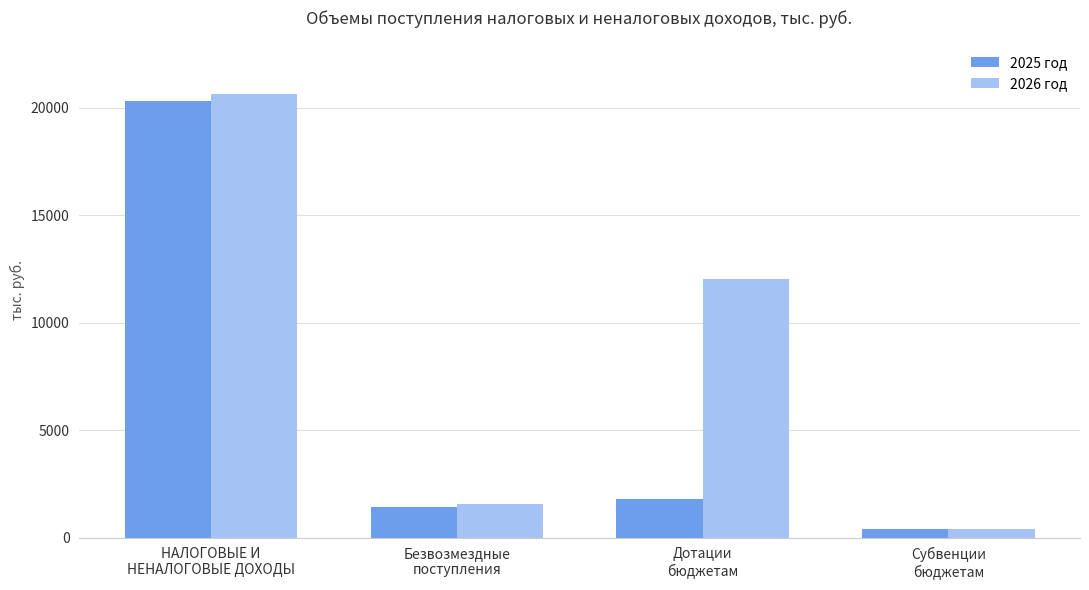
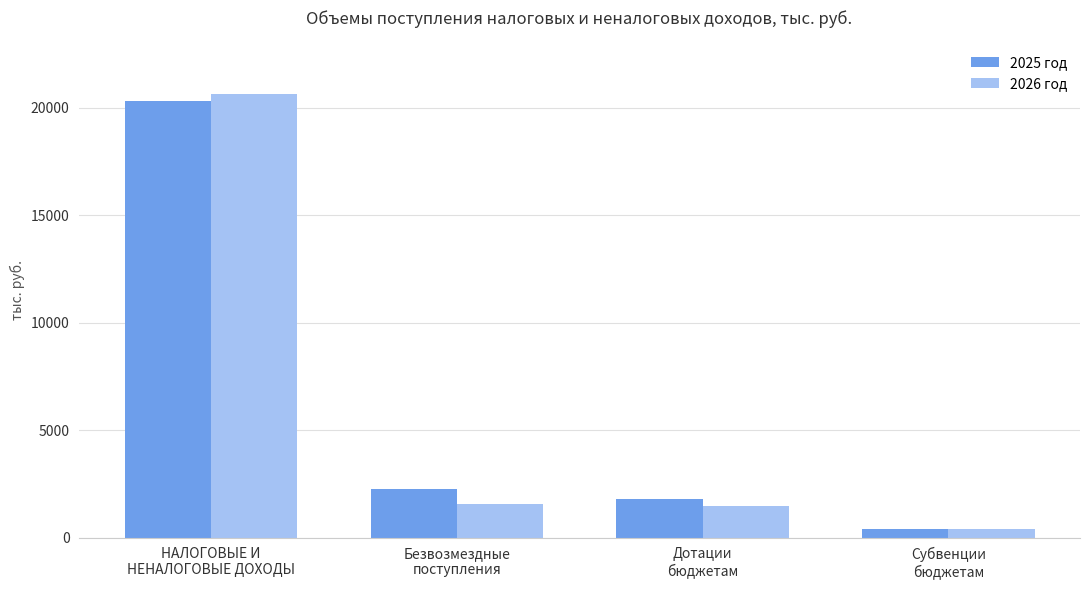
  {
    "2025 год": {
      "НАЛОГОВЫЕ И НЕНАЛОГОВЫЕ ДОХОДЫ": 20300,
-     "Безвозмездные поступления": 1400,
+     "Безвозмездные поступления": 2300,
      "Дотации бюджетам": 1800,
      "Субвенции бюджетам": 400
    },
    "2026 год": {
      "НАЛОГОВЫЕ И НЕНАЛОГОВЫЕ ДОХОДЫ": 20600,
      "Безвозмездные поступления": 1600,
-     "Дотации бюджетам": 12000,
+     "Дотации бюджетам": 1500,
      "Субвенции бюджетам": 400
    }
  }
